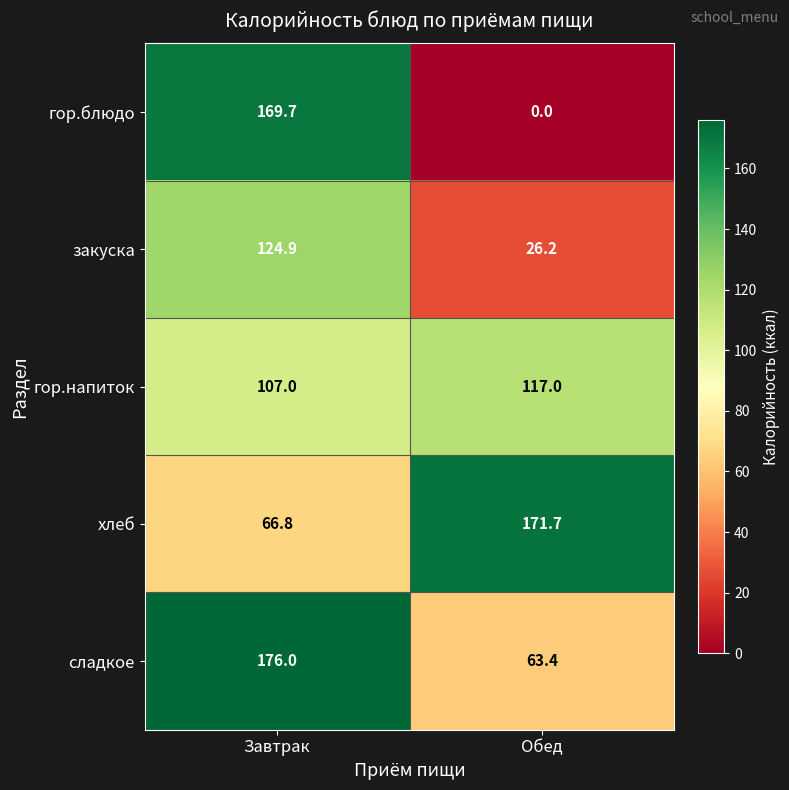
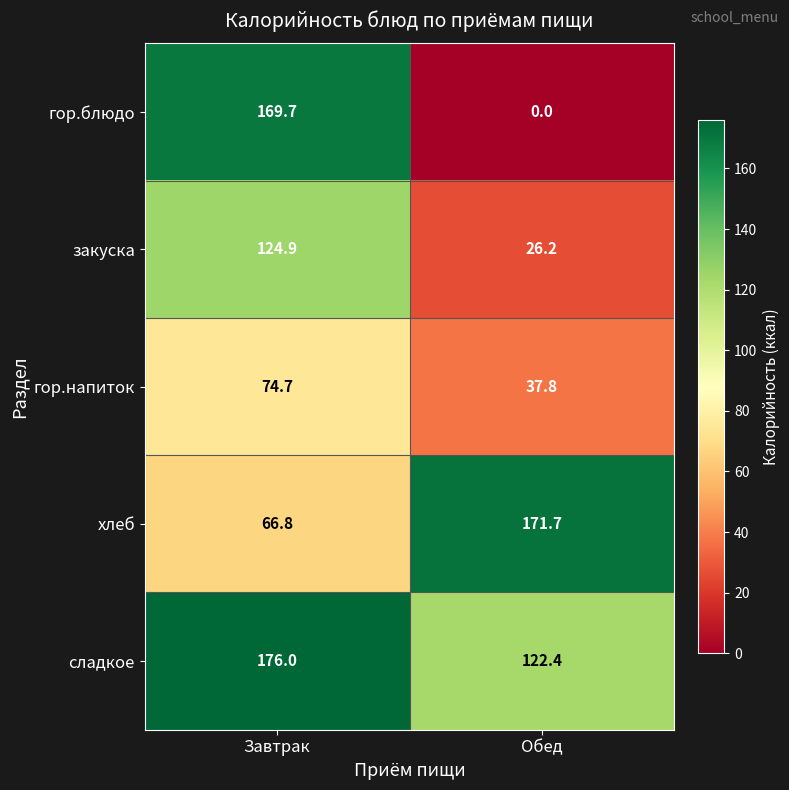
  {
    "гор.блюдо": {
      "Завтрак": 169.7,
      "Обед": 0.0
    },
    "закуска": {
      "Завтрак": 124.9,
      "Обед": 26.2
    },
    "гор.напиток": {
-     "Завтрак": 107.0,
-     "Обед": 117.0
+     "Завтрак": 74.7,
+     "Обед": 37.8
    },
    "хлеб": {
      "Завтрак": 66.8,
      "Обед": 171.7
    },
    "сладкое": {
      "Завтрак": 176.0,
-     "Обед": 63.4
+     "Обед": 122.4
    }
  }
